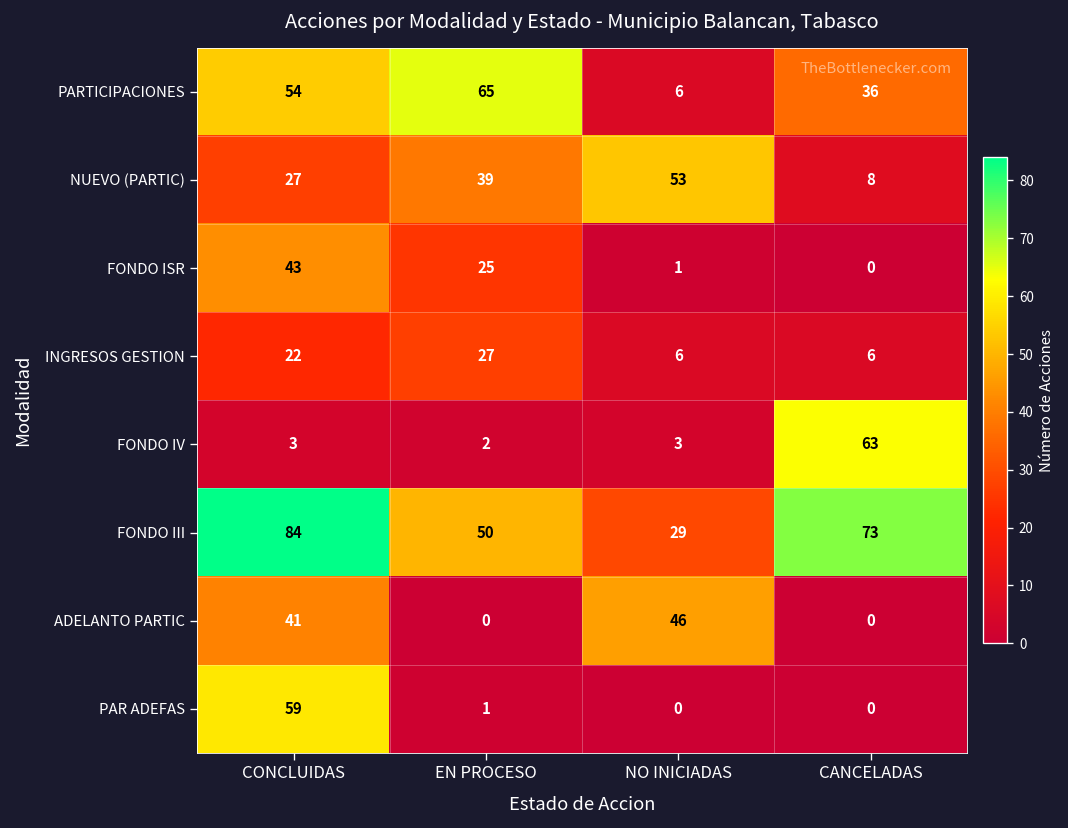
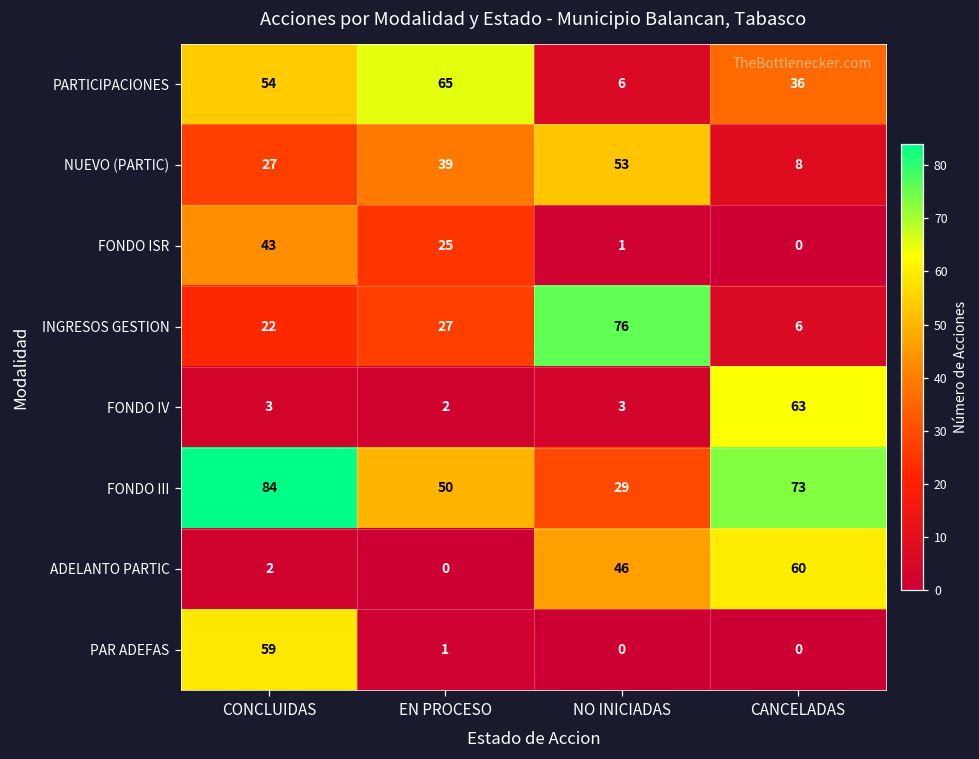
  {
    "PARTICIPACIONES": {
      "CONCLUIDAS": 54,
      "EN PROCESO": 65,
      "NO INICIADAS": 6
    },
    "NUEVO (PARTIC)": {
      "CONCLUIDAS": 27,
      "EN PROCESO": 39,
      "NO INICIADAS": 53,
      "CANCELADAS": 8
    },
    "FONDO ISR": {
      "CONCLUIDAS": 43,
      "EN PROCESO": 25,
      "NO INICIADAS": 1,
      "CANCELADAS": 0
    },
    "INGRESOS GESTION": {
      "CONCLUIDAS": 22,
      "EN PROCESO": 27,
-     "NO INICIADAS": 6,
+     "NO INICIADAS": 76,
      "CANCELADAS": 6
    },
    "FONDO IV": {
      "CONCLUIDAS": 3,
      "EN PROCESO": 2,
      "NO INICIADAS": 3,
      "CANCELADAS": 63
    },
    "FONDO III": {
      "CONCLUIDAS": 84,
      "EN PROCESO": 50,
      "NO INICIADAS": 29,
      "CANCELADAS": 73
    },
    "ADELANTO PARTIC": {
-     "CONCLUIDAS": 41,
+     "CONCLUIDAS": 2,
      "EN PROCESO": 0,
      "NO INICIADAS": 46,
-     "CANCELADAS": 0
+     "CANCELADAS": 60
    },
    "PAR ADEFAS": {
      "CONCLUIDAS": 59,
      "EN PROCESO": 1,
      "NO INICIADAS": 0,
      "CANCELADAS": 0
    }
  }
